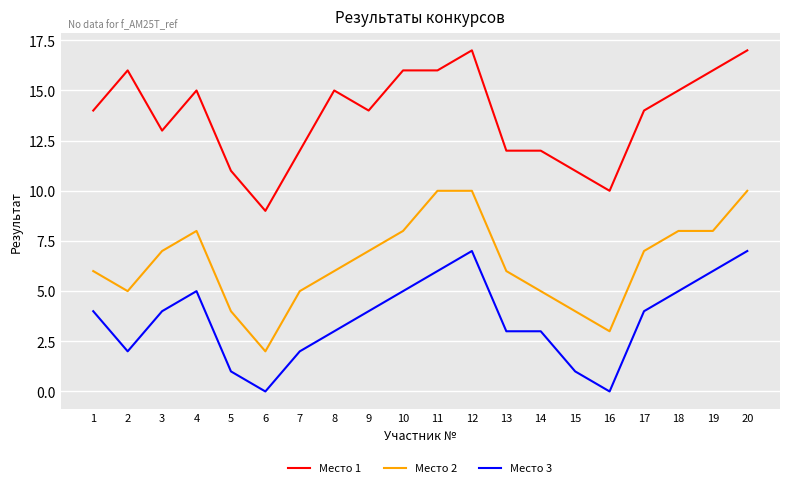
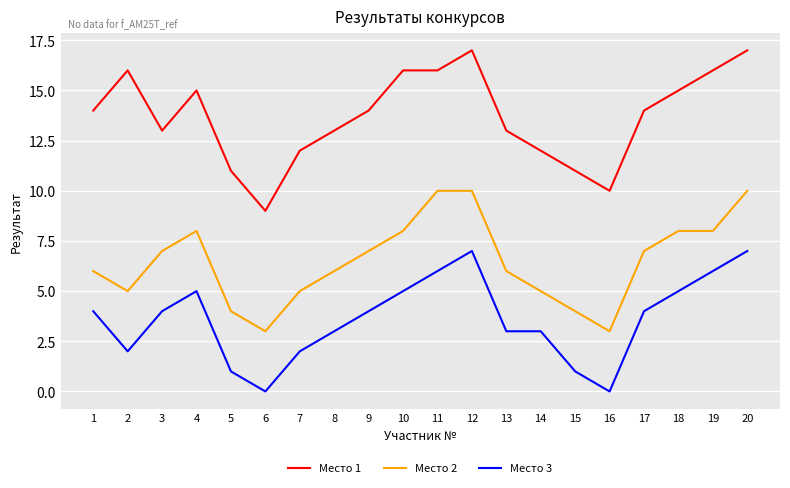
  {
    "Место 1": {
      "1": 14,
      "2": 16,
      "3": 13,
      "4": 15,
      "5": 11,
      "6": 9,
      "7": 12,
-     "8": 15,
+     "8": 13,
      "9": 14,
      "10": 16,
      "11": 16,
      "12": 17,
-     "13": 12,
+     "13": 13,
      "14": 12,
      "15": 11,
      "16": 10,
      "17": 14,
      "18": 15,
      "19": 16,
      "20": 17
    },
    "Место 2": {
      "1": 6,
      "2": 5,
      "3": 7,
      "4": 8,
      "5": 4,
-     "6": 2,
+     "6": 3,
      "7": 5,
      "8": 6,
      "9": 7,
      "10": 8,
      "11": 10,
      "12": 10,
      "13": 6,
      "14": 5,
      "15": 4,
      "16": 3,
      "17": 7,
      "18": 8,
      "19": 8,
      "20": 10
    },
    "Место 3": {
      "1": 4,
      "2": 2,
      "3": 4,
      "4": 5,
      "5": 1,
      "6": 0,
      "7": 2,
      "8": 3,
      "9": 4,
      "10": 5,
      "11": 6,
      "12": 7,
      "13": 3,
      "14": 3,
      "15": 1,
      "16": 0,
      "17": 4,
      "18": 5,
      "19": 6,
      "20": 7
    }
  }
